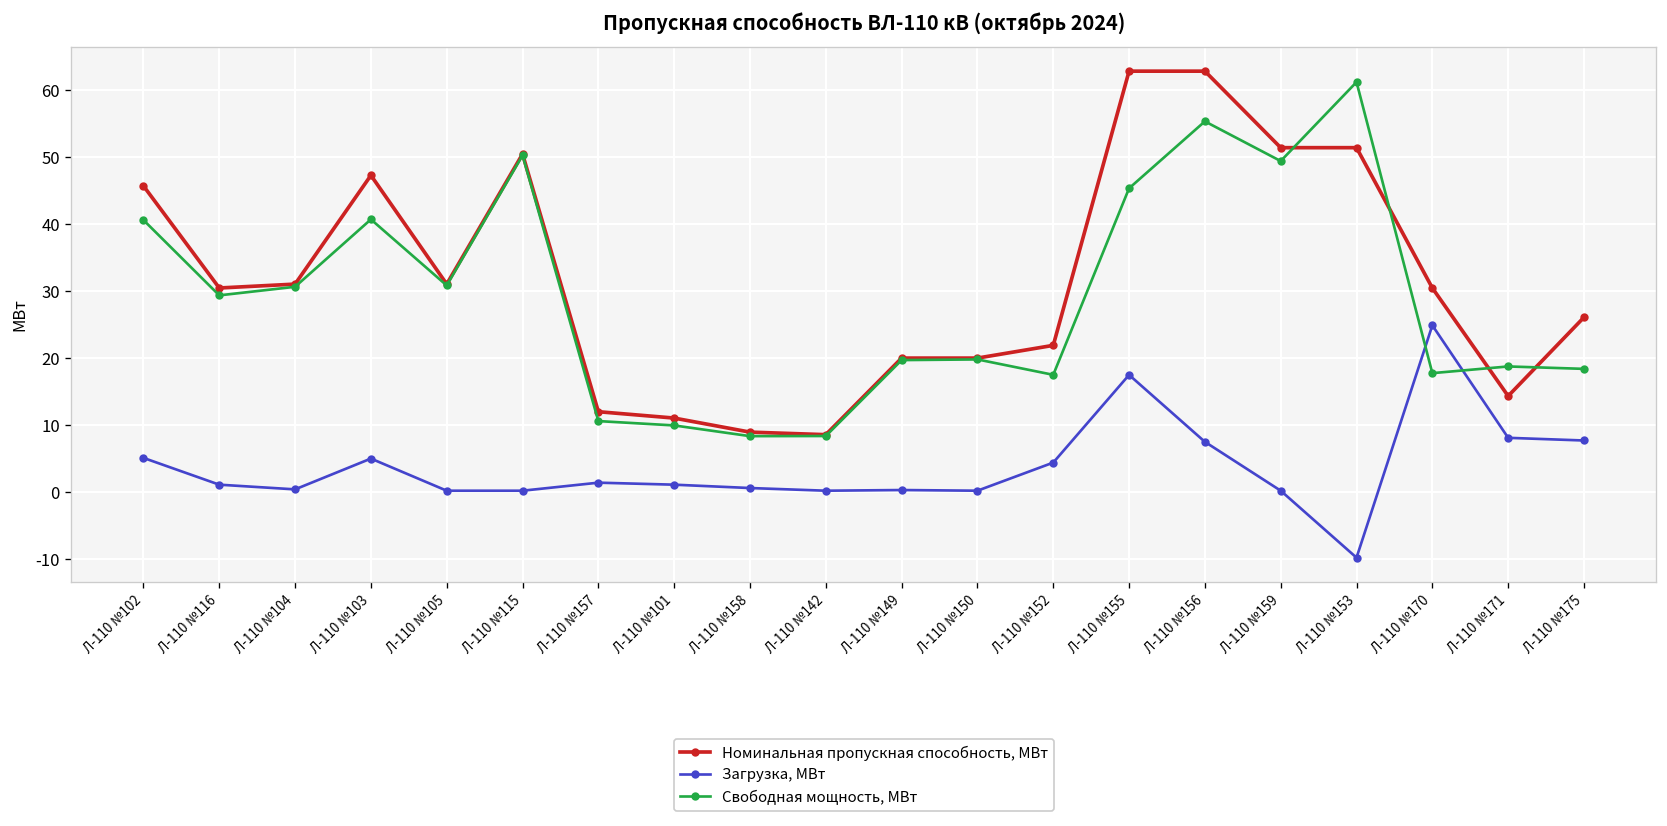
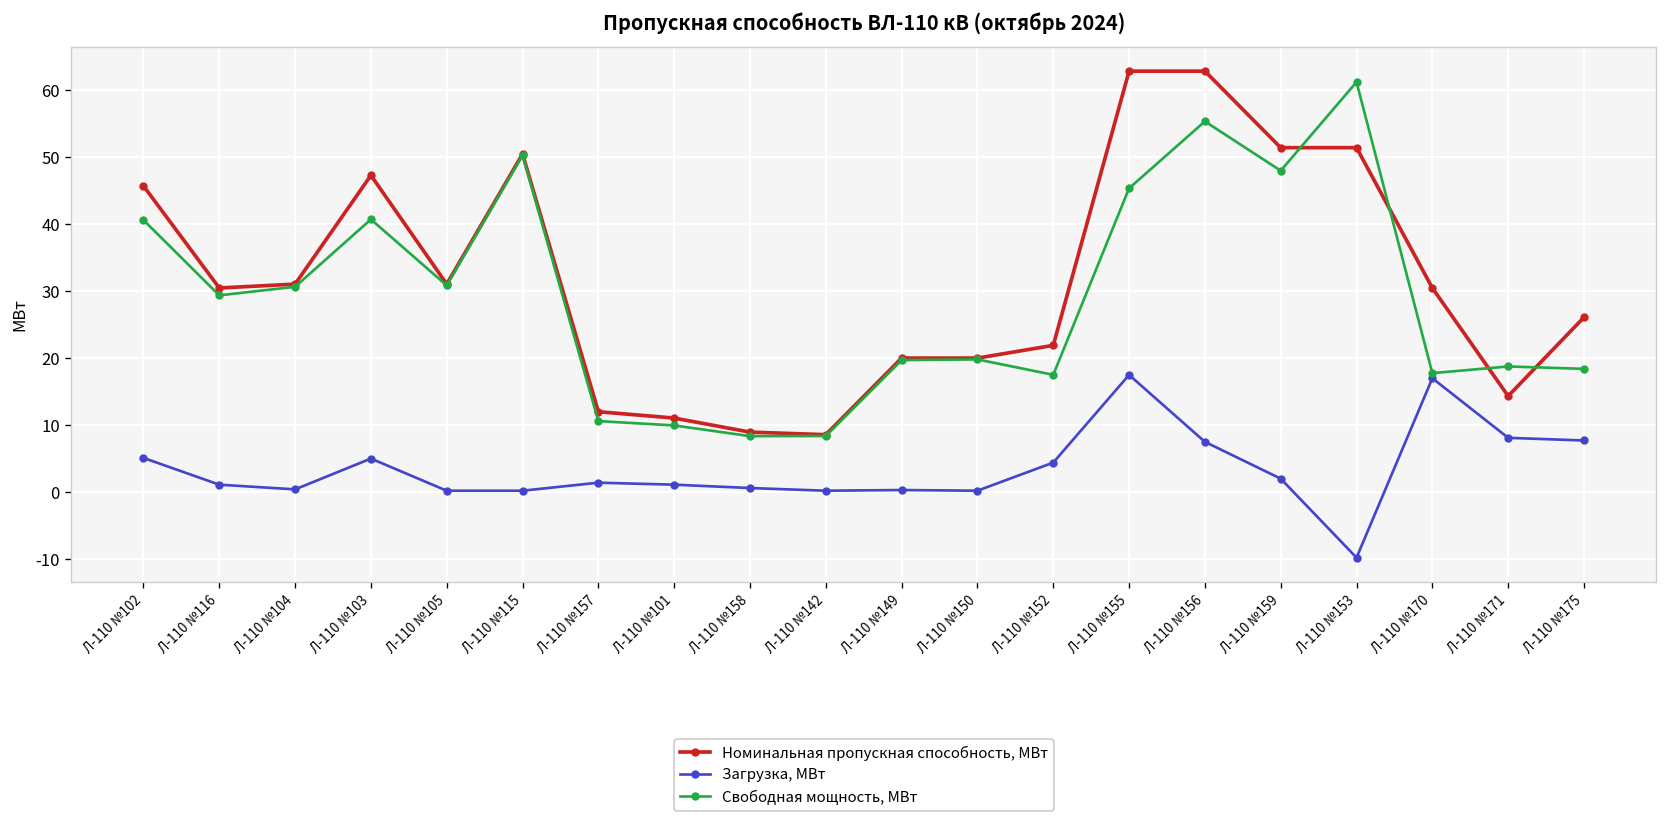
  {
    "Номинальная пропускная способность, МВт": {
      "Л-110 №102": 46,
      "Л-110 №116": 30,
      "Л-110 №103": 47,
      "Л-110 №157": 12,
      "Л-110 №101": 11,
      "Л-110 №158": 9,
      "Л-110 №152": 22,
      "Л-110 №155": 63,
      "Л-110 №156": 63,
      "Л-110 №159": 51,
      "Л-110 №153": 51,
      "Л-110 №170": 30,
      "Л-110 №171": 14,
      "Л-110 №175": 26
    },
    "Загрузка, МВт": {
      "Л-110 №102": 5,
      "Л-110 №116": 1,
      "Л-110 №104": 0,
      "Л-110 №103": 5,
      "Л-110 №105": 0,
      "Л-110 №115": 0,
      "Л-110 №157": 1,
      "Л-110 №101": 1,
      "Л-110 №158": 1,
      "Л-110 №142": 0,
      "Л-110 №149": 0,
      "Л-110 №150": 0,
      "Л-110 №152": 4,
      "Л-110 №155": 18,
      "Л-110 №156": 8,
-     "Л-110 №159": 0,
+     "Л-110 №159": 2,
      "Л-110 №153": -10,
-     "Л-110 №170": 25,
+     "Л-110 №170": 17,
      "Л-110 №171": 8,
      "Л-110 №175": 8
    },
    "Свободная мощность, МВт": {
      "Л-110 №102": 41,
      "Л-110 №116": 29,
      "Л-110 №103": 41,
      "Л-110 №157": 11,
      "Л-110 №101": 10,
      "Л-110 №158": 8,
      "Л-110 №152": 18,
      "Л-110 №155": 45,
      "Л-110 №156": 55,
-     "Л-110 №159": 49,
+     "Л-110 №159": 48,
      "Л-110 №153": 61,
      "Л-110 №170": 18,
      "Л-110 №171": 19,
      "Л-110 №175": 18
    }
  }
